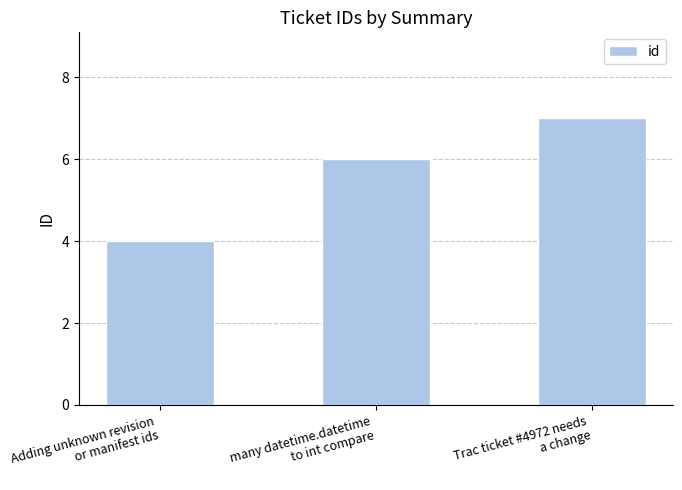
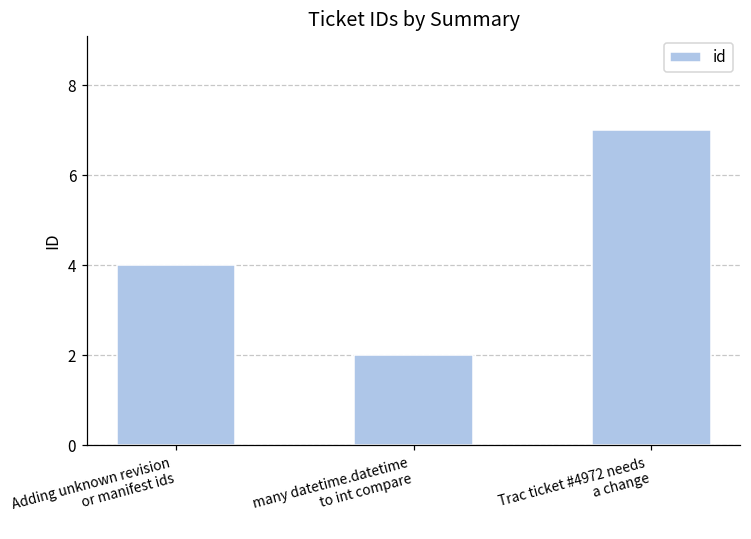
  {
    "Adding unknown revision or manifest ids": 4,
-   "many datetime.datetime to int compare": 6,
+   "many datetime.datetime to int compare": 2,
    "Trac ticket #4972 needs a change": 7
  }
